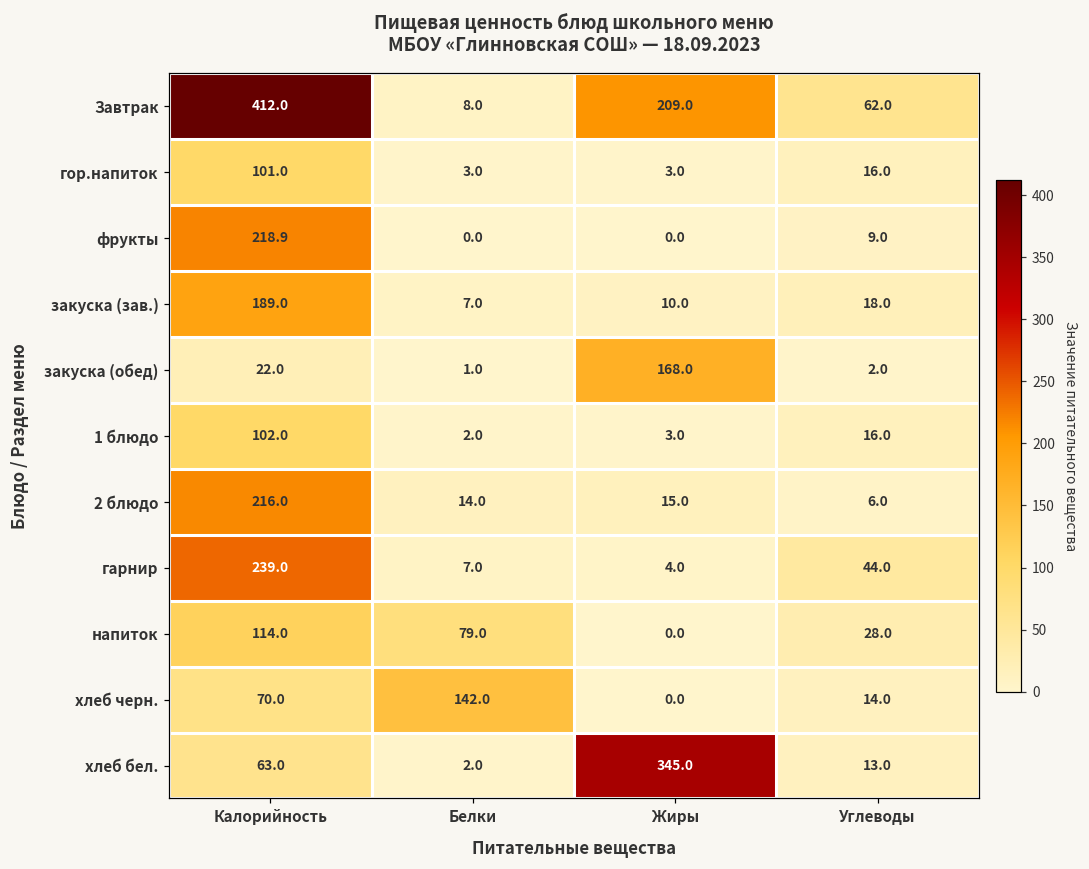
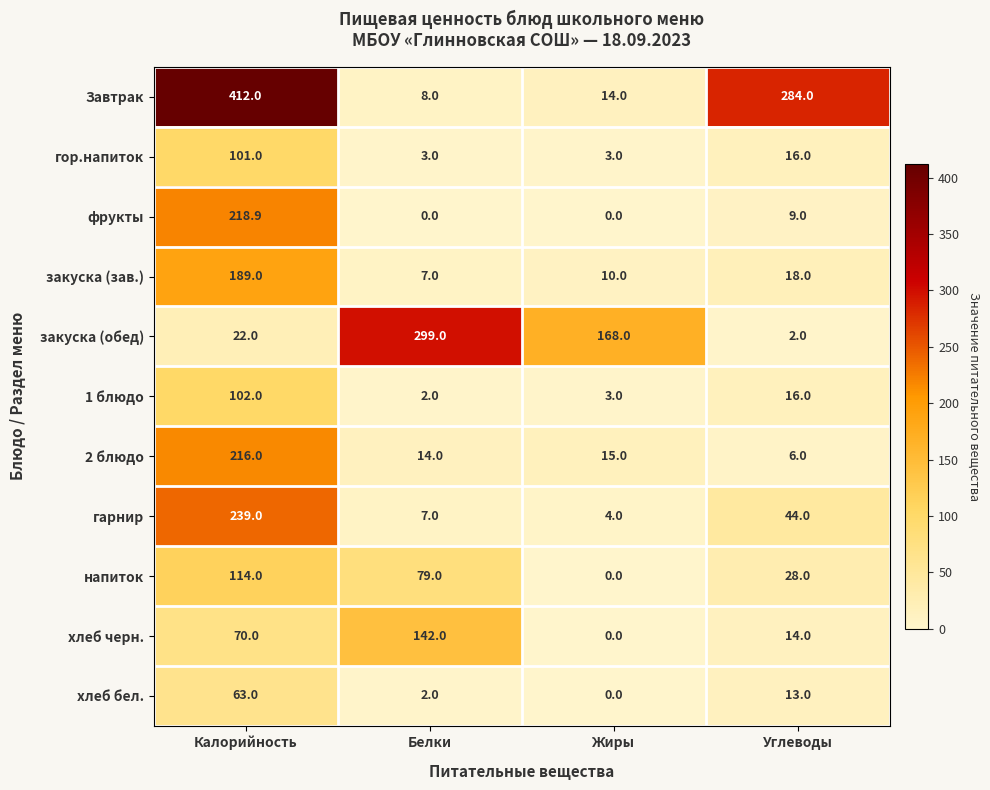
  {
    "Завтрак": {
      "Калорийность": 412.0,
      "Белки": 8.0,
-     "Жиры": 209.0,
-     "Углеводы": 62.0
+     "Жиры": 14.0,
+     "Углеводы": 284.0
    },
    "гор.напиток": {
      "Калорийность": 101.0,
      "Белки": 3.0,
      "Жиры": 3.0,
      "Углеводы": 16.0
    },
    "фрукты": {
      "Калорийность": 218.9,
      "Белки": 0.0,
      "Жиры": 0.0,
      "Углеводы": 9.0
    },
    "закуска (зав.)": {
      "Калорийность": 189.0,
      "Белки": 7.0,
      "Жиры": 10.0,
      "Углеводы": 18.0
    },
    "закуска (обед)": {
      "Калорийность": 22.0,
-     "Белки": 1.0,
+     "Белки": 299.0,
      "Жиры": 168.0,
      "Углеводы": 2.0
    },
    "1 блюдо": {
      "Калорийность": 102.0,
      "Белки": 2.0,
      "Жиры": 3.0,
      "Углеводы": 16.0
    },
    "2 блюдо": {
      "Калорийность": 216.0,
      "Белки": 14.0,
      "Жиры": 15.0,
      "Углеводы": 6.0
    },
    "гарнир": {
      "Калорийность": 239.0,
      "Белки": 7.0,
      "Жиры": 4.0,
      "Углеводы": 44.0
    },
    "напиток": {
      "Калорийность": 114.0,
      "Белки": 79.0,
      "Жиры": 0.0,
      "Углеводы": 28.0
    },
    "хлеб черн.": {
      "Калорийность": 70.0,
      "Белки": 142.0,
      "Жиры": 0.0,
      "Углеводы": 14.0
    },
    "хлеб бел.": {
      "Калорийность": 63.0,
      "Белки": 2.0,
-     "Жиры": 345.0,
+     "Жиры": 0.0,
      "Углеводы": 13.0
    }
  }
